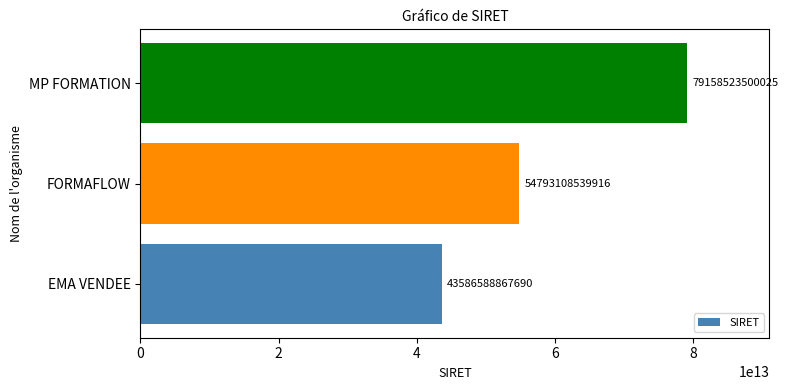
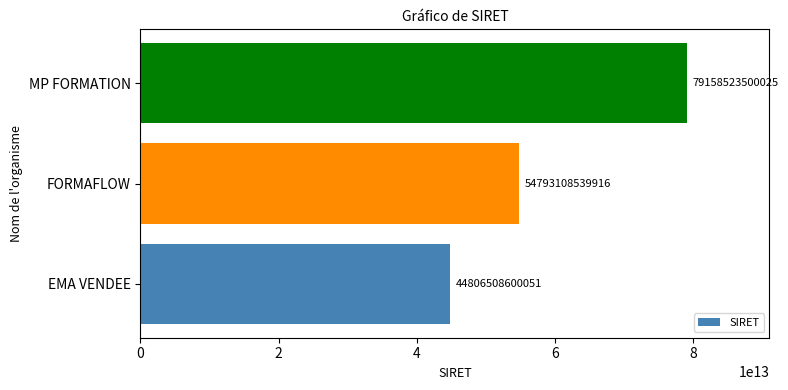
  {
    "MP FORMATION": 79158523500025,
    "FORMAFLOW": 54793108539916,
-   "EMA VENDEE": 43586588867690
+   "EMA VENDEE": 44806508600051
  }
